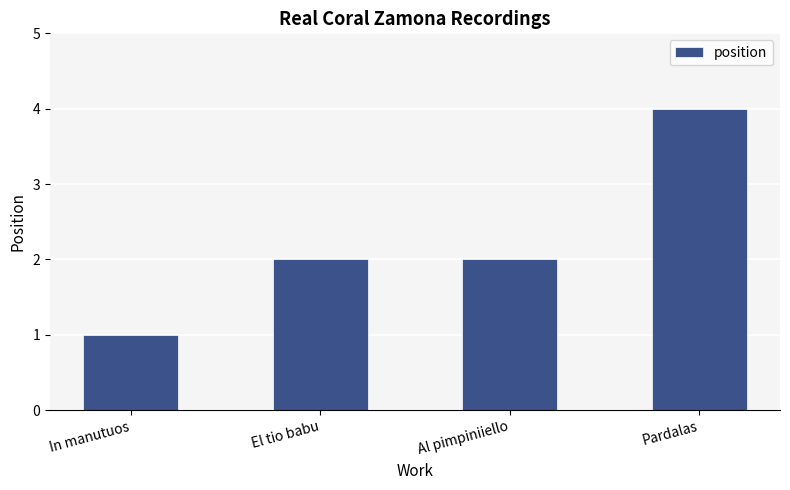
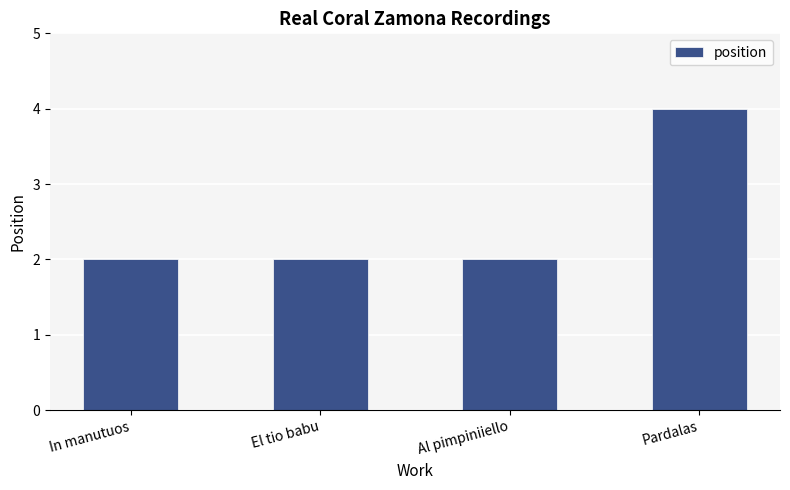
  {
-   "In manutuos": 1,
+   "In manutuos": 2,
    "El tio babu": 2,
    "Al pimpiniiello": 2,
    "Pardalas": 4
  }
